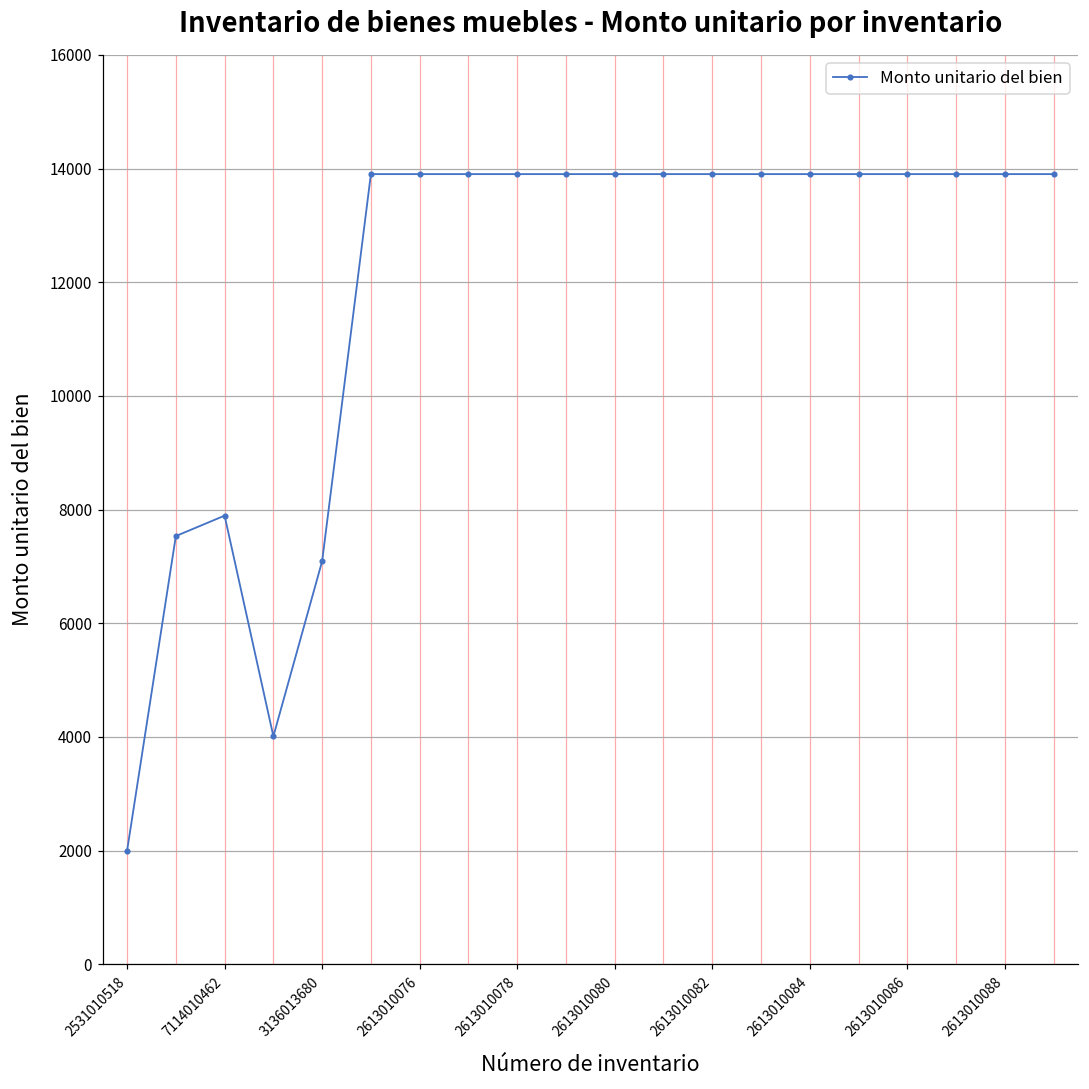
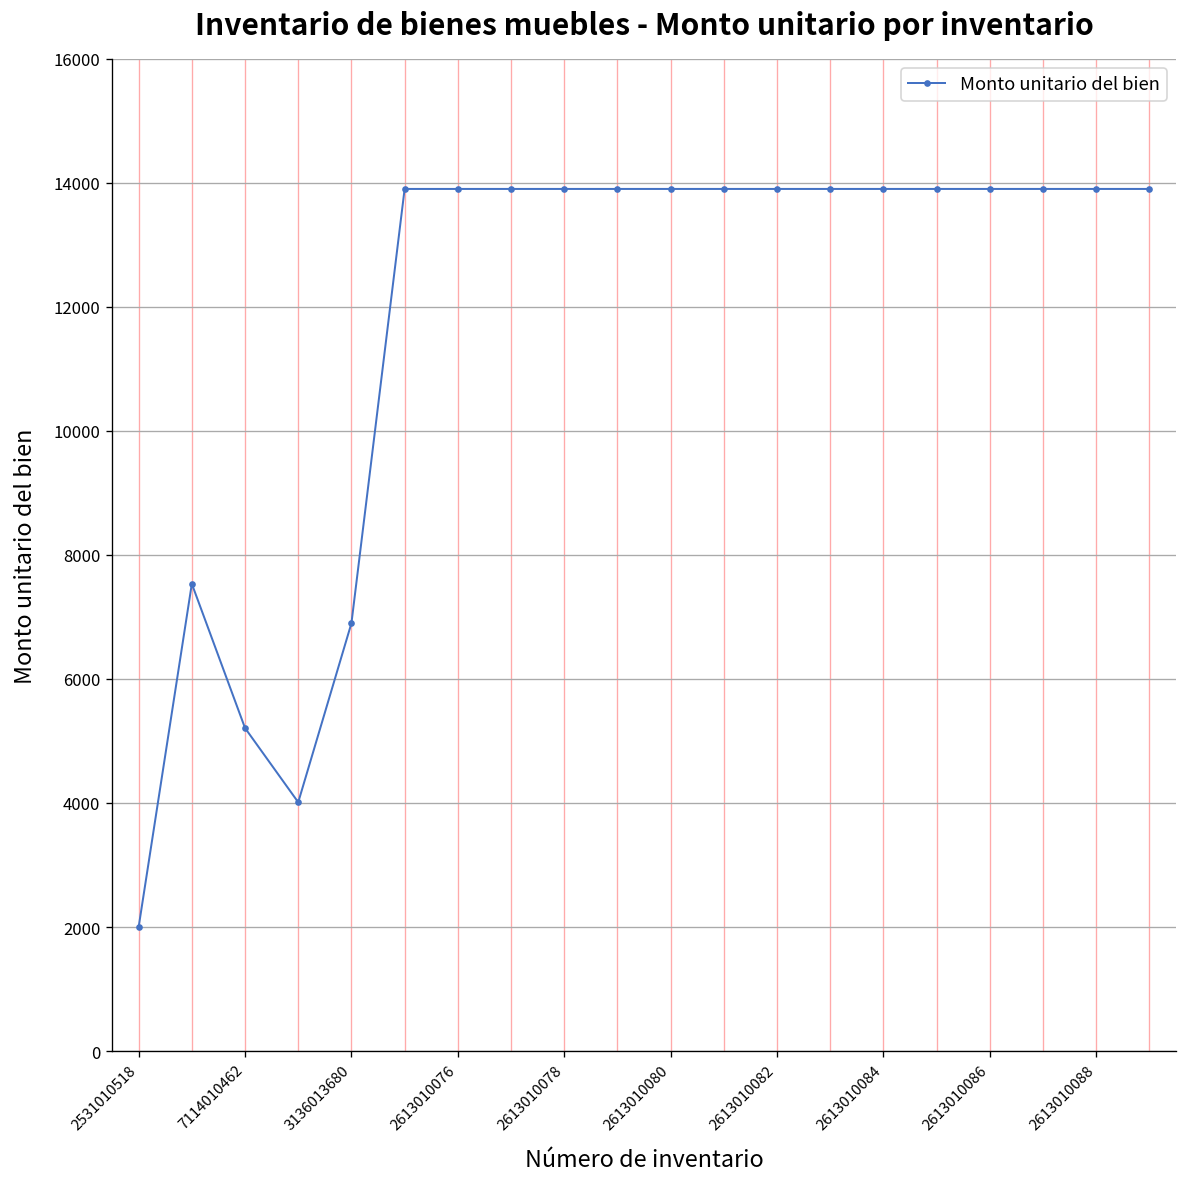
  {
    "2531010518": 2000,
-   "7114010462": 7900,
-   "3136013680": 7100,
+   "7114010462": 5200,
+   "3136013680": 6900,
    "2613010076": 13900,
    "2613010078": 13900,
    "2613010080": 13900,
    "2613010082": 13900,
    "2613010084": 13900,
    "2613010086": 13900,
    "2613010088": 13900
  }
